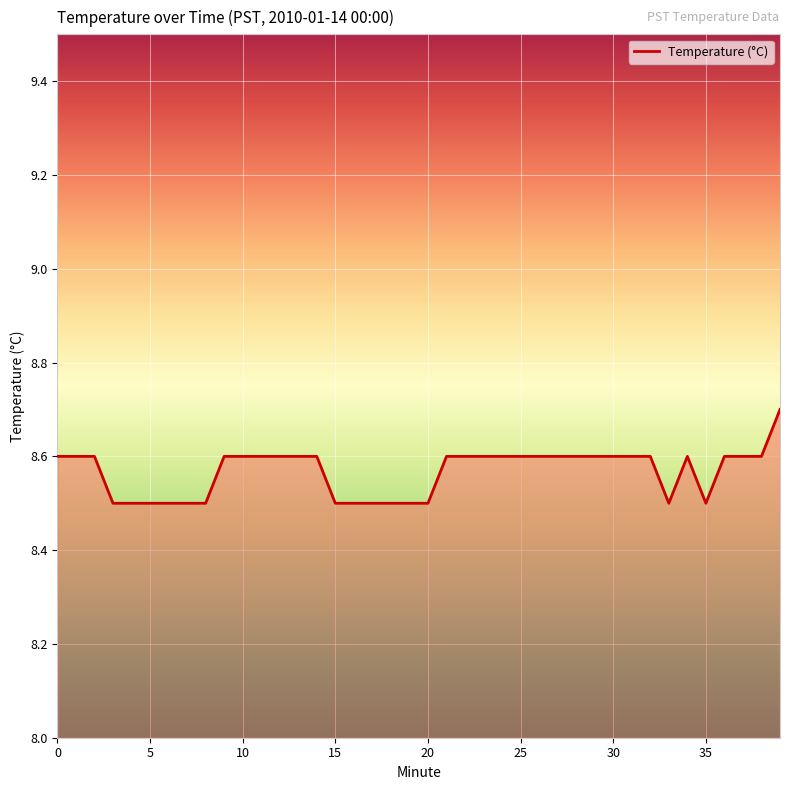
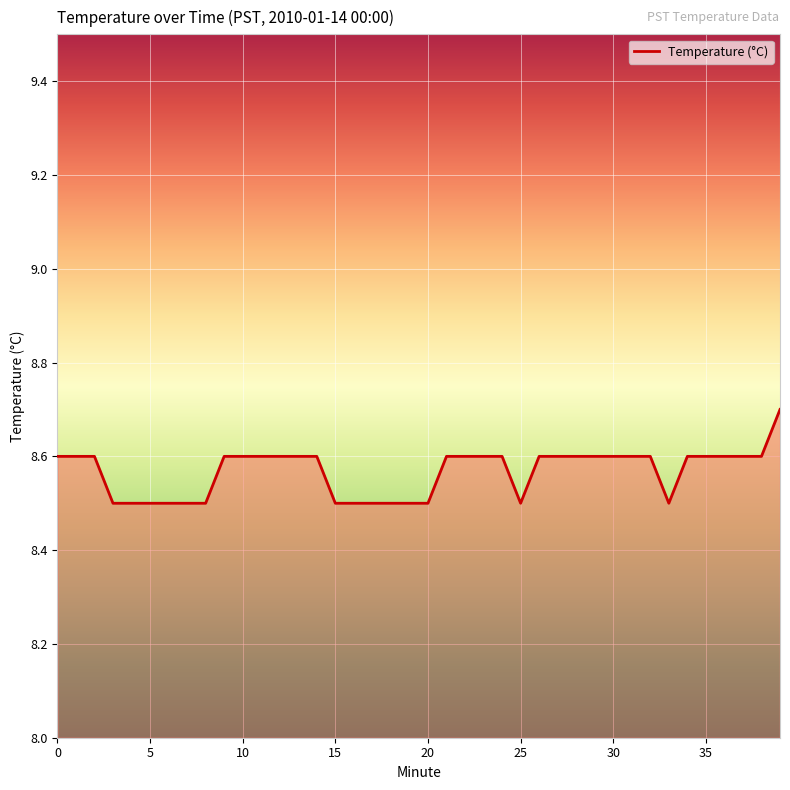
  {
    "0": 8.6,
    "5": 8.5,
    "10": 8.6,
    "15": 8.5,
    "20": 8.5,
-   "25": 8.6,
+   "25": 8.5,
    "30": 8.6,
-   "35": 8.5
+   "35": 8.6
  }
